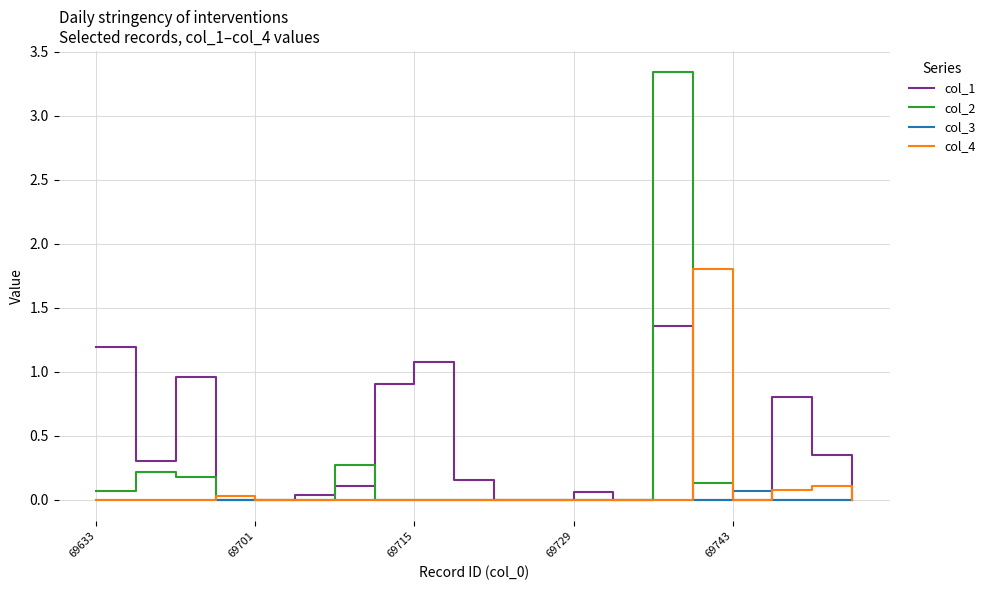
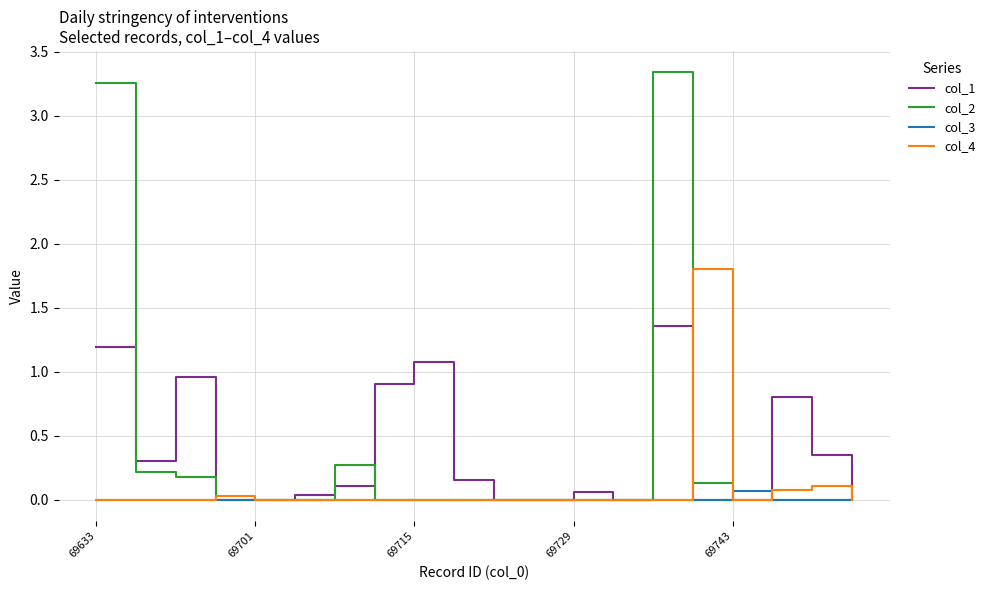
  {
    "col_1": {
      "69633": 1.19,
      "69715": 1.07,
      "69729": 0.06
    },
    "col_2": {
-     "69633": 0.07
+     "69633": 3.25
    },
    "col_3": {
      "69743": 0.07
    }
  }
